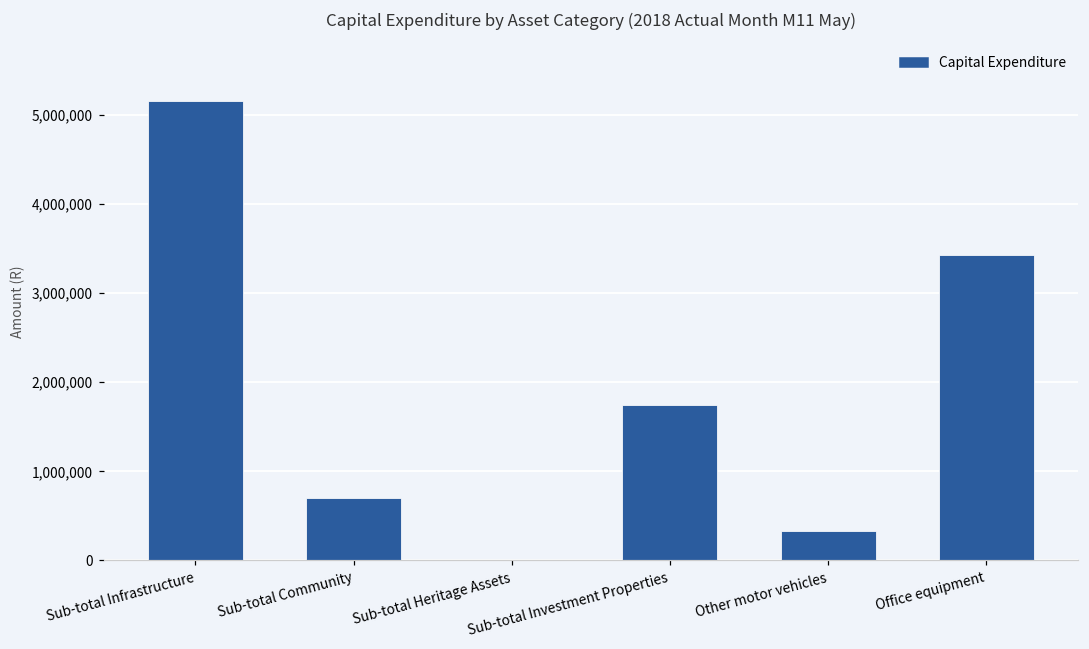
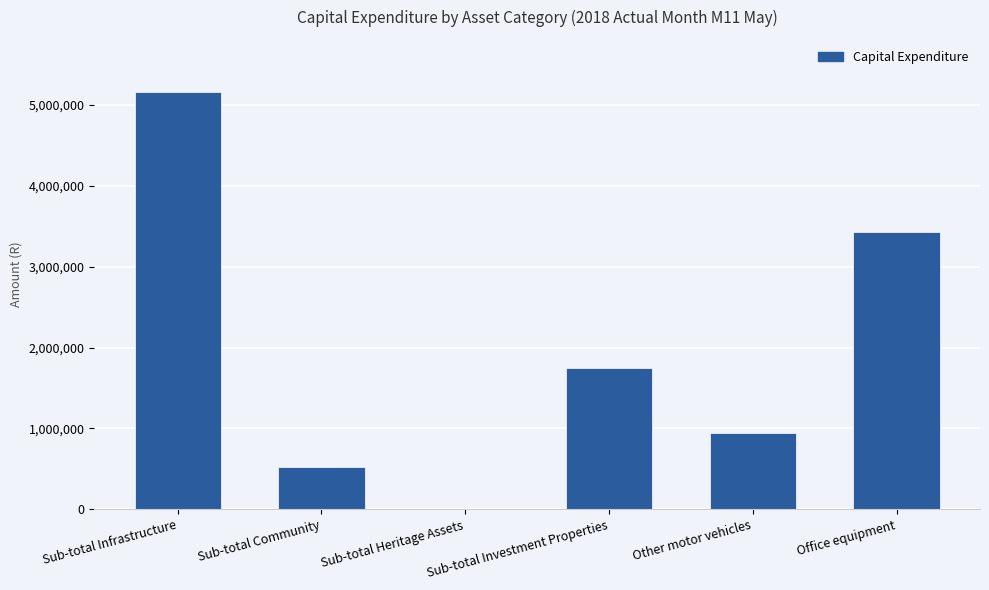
  {
    "Sub-total Infrastructure": "5,200,000",
-   "Sub-total Community": "700,000",
+   "Sub-total Community": "500,000",
    "Sub-total Heritage Assets": "0",
    "Sub-total Investment Properties": "1,700,000",
-   "Other motor vehicles": "300,000",
+   "Other motor vehicles": "900,000",
    "Office equipment": "3,400,000"
  }
